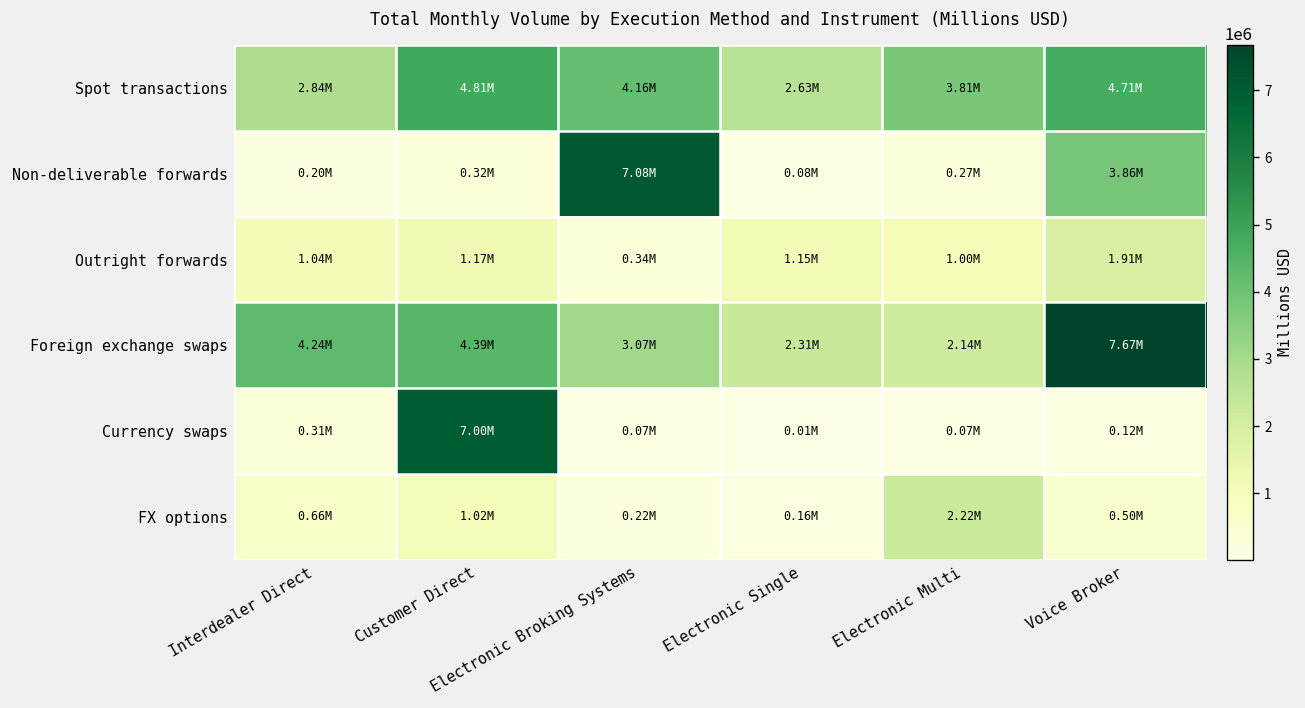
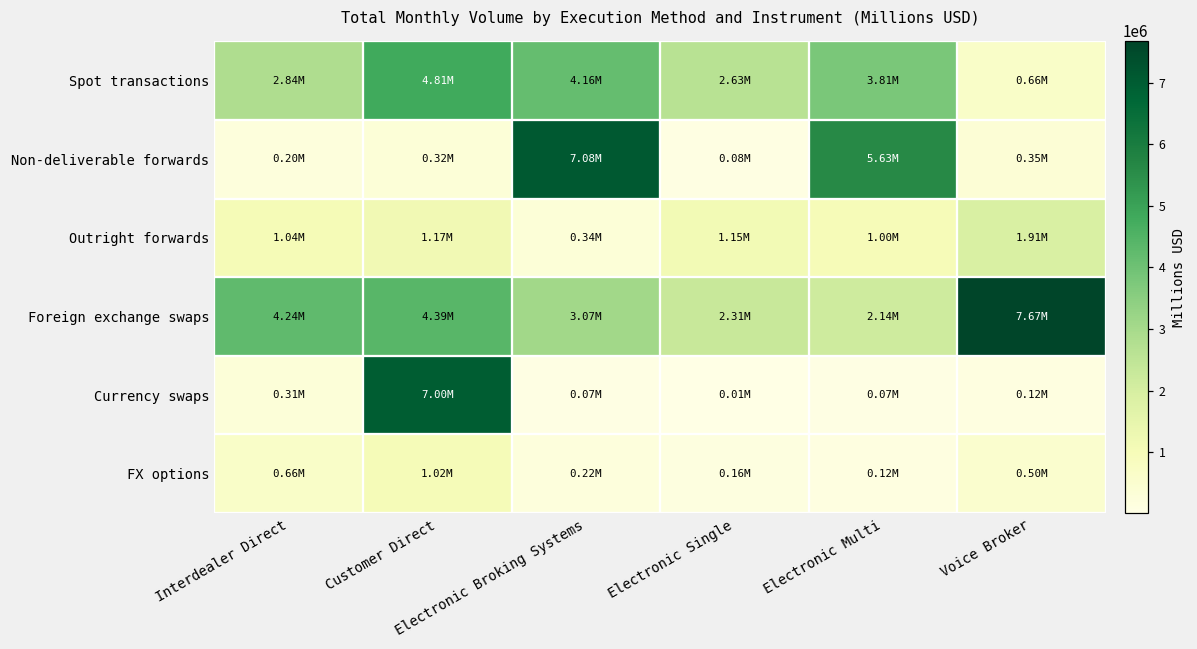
  {
    "Spot transactions": {
      "Interdealer Direct": "2.84M",
      "Customer Direct": "4.81M",
      "Electronic Broking Systems": "4.16M",
      "Electronic Single": "2.63M",
      "Electronic Multi": "3.81M",
-     "Voice Broker": "4.71M"
+     "Voice Broker": "0.66M"
    },
    "Non-deliverable forwards": {
      "Interdealer Direct": "0.20M",
      "Customer Direct": "0.32M",
      "Electronic Broking Systems": "7.08M",
      "Electronic Single": "0.08M",
-     "Electronic Multi": "0.27M",
-     "Voice Broker": "3.86M"
+     "Electronic Multi": "5.63M",
+     "Voice Broker": "0.35M"
    },
    "Outright forwards": {
      "Interdealer Direct": "1.04M",
      "Customer Direct": "1.17M",
      "Electronic Broking Systems": "0.34M",
      "Electronic Single": "1.15M",
      "Electronic Multi": "1.00M",
      "Voice Broker": "1.91M"
    },
    "Foreign exchange swaps": {
      "Interdealer Direct": "4.24M",
      "Customer Direct": "4.39M",
      "Electronic Broking Systems": "3.07M",
      "Electronic Single": "2.31M",
      "Electronic Multi": "2.14M",
      "Voice Broker": "7.67M"
    },
    "Currency swaps": {
      "Interdealer Direct": "0.31M",
      "Customer Direct": "7.00M",
      "Electronic Broking Systems": "0.07M",
      "Electronic Single": "0.01M",
      "Electronic Multi": "0.07M",
      "Voice Broker": "0.12M"
    },
    "FX options": {
      "Interdealer Direct": "0.66M",
      "Customer Direct": "1.02M",
      "Electronic Broking Systems": "0.22M",
      "Electronic Single": "0.16M",
-     "Electronic Multi": "2.22M",
+     "Electronic Multi": "0.12M",
      "Voice Broker": "0.50M"
    }
  }
